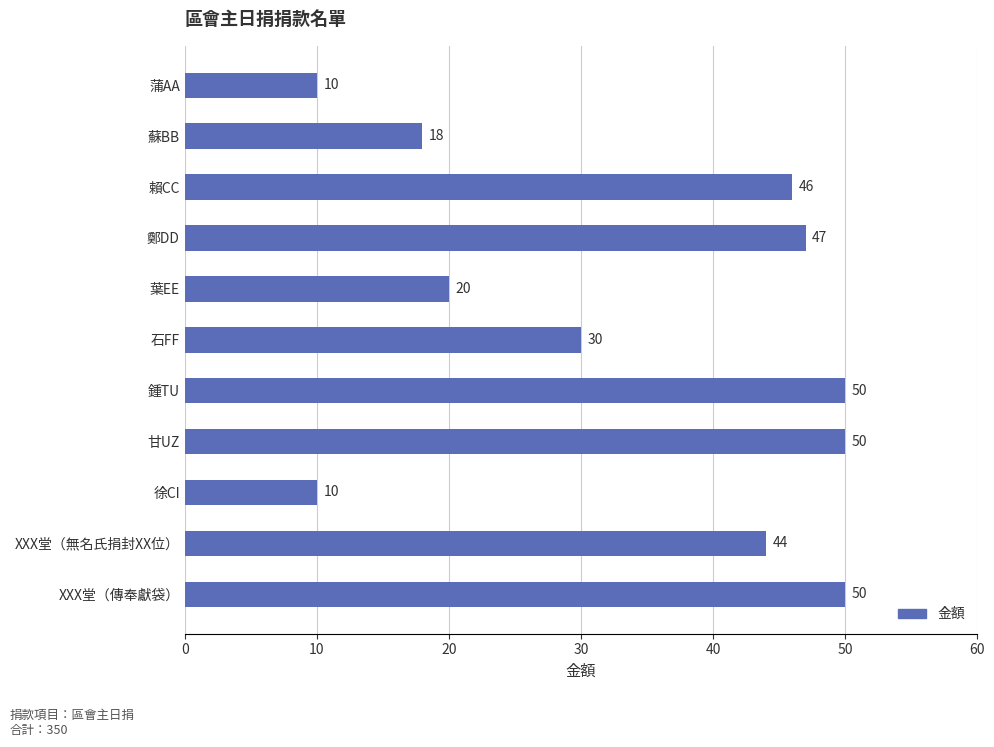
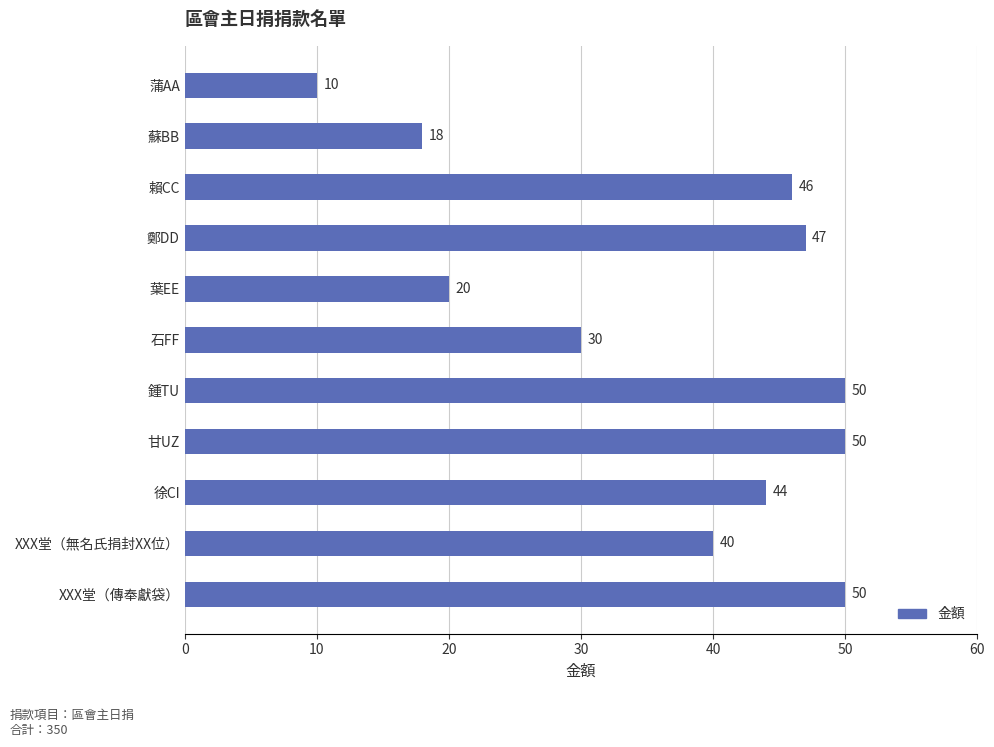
  {
    "蒲AA": 10,
    "蘇BB": 18,
    "賴CC": 46,
    "鄭DD": 47,
    "葉EE": 20,
    "石FF": 30,
    "鍾TU": 50,
    "甘UZ": 50,
-   "徐CI": 10,
-   "XXX堂（無名氏捐封XX位）": 44,
+   "徐CI": 44,
+   "XXX堂（無名氏捐封XX位）": 40,
    "XXX堂（傳奉獻袋）": 50
  }
